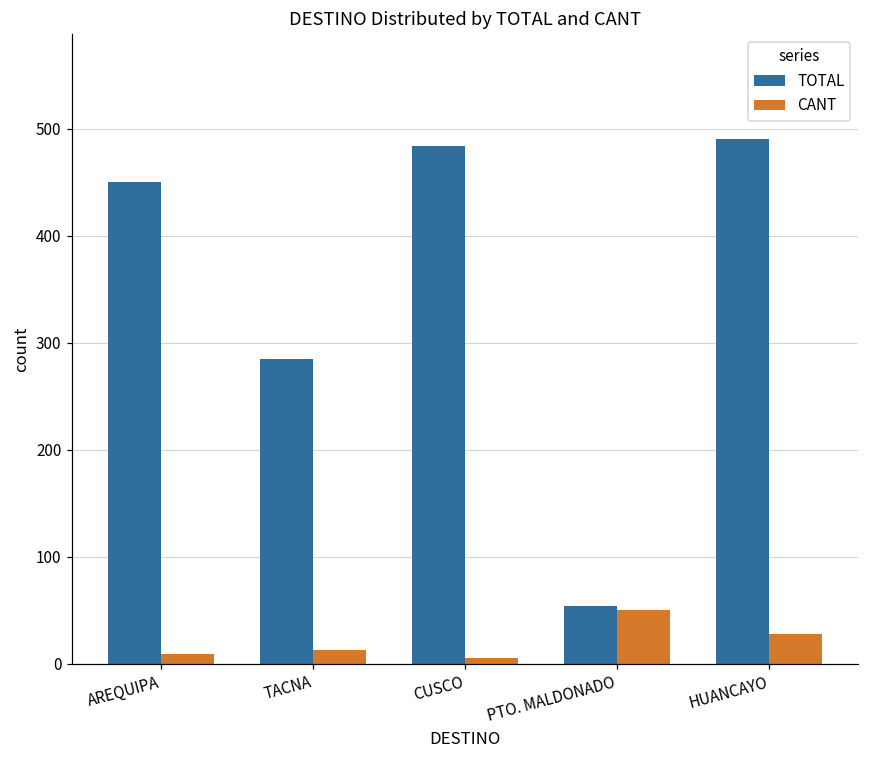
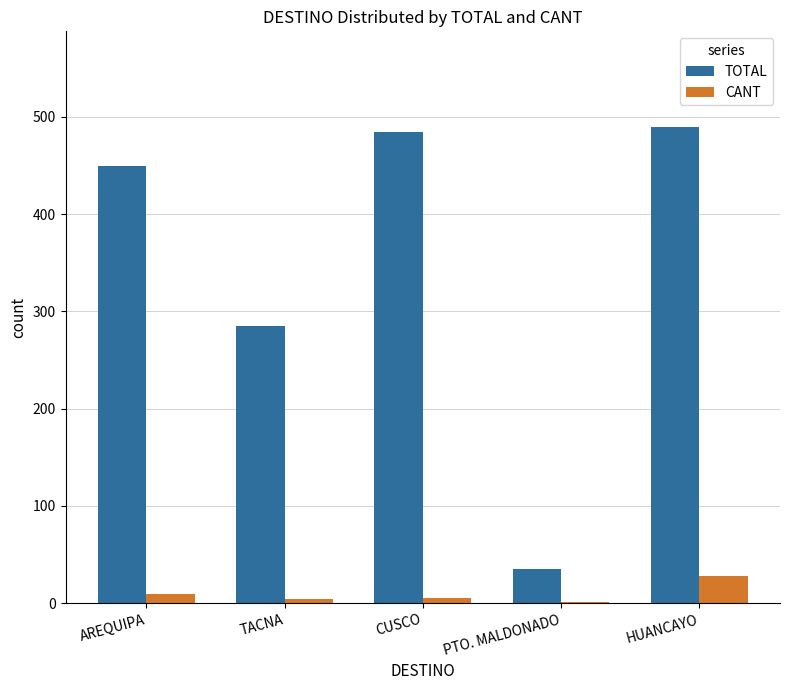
  {
    "TOTAL": {
      "AREQUIPA": 450,
      "TACNA": 290,
      "CUSCO": 480,
-     "PTO. MALDONADO": 50,
+     "PTO. MALDONADO": 40,
      "HUANCAYO": 490
    },
    "CANT": {
      "AREQUIPA": 10,
-     "TACNA": 10,
+     "TACNA": 0,
      "CUSCO": 10,
-     "PTO. MALDONADO": 50,
+     "PTO. MALDONADO": 0,
      "HUANCAYO": 30
    }
  }
